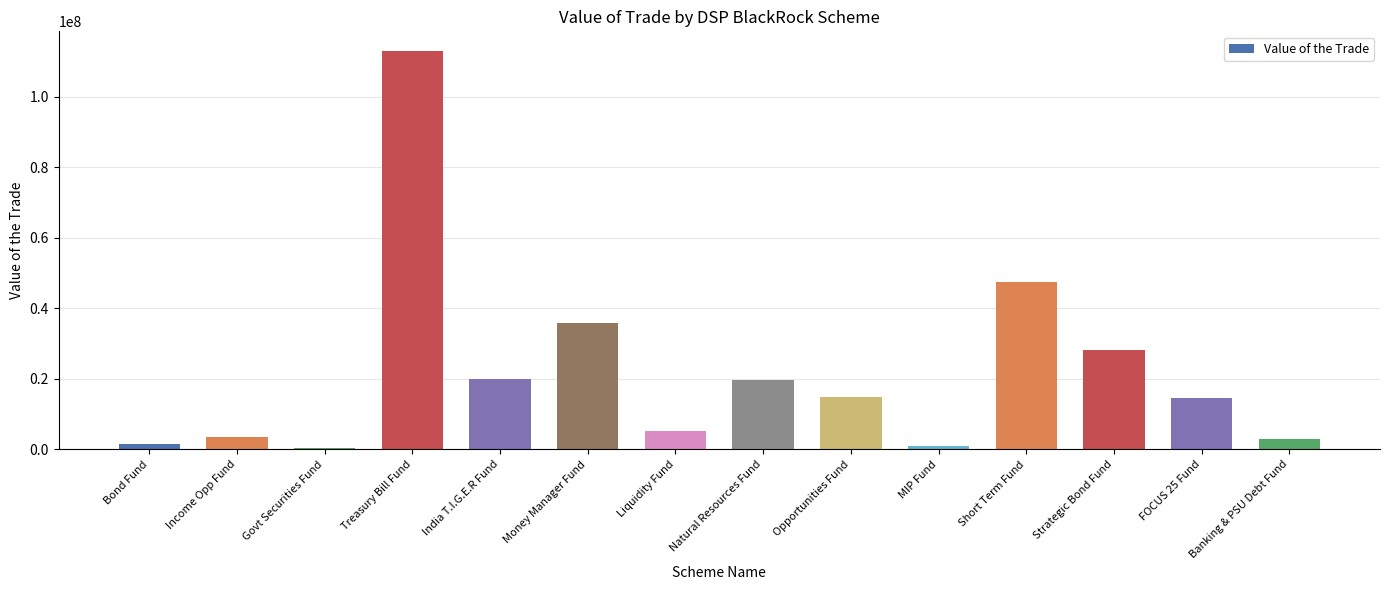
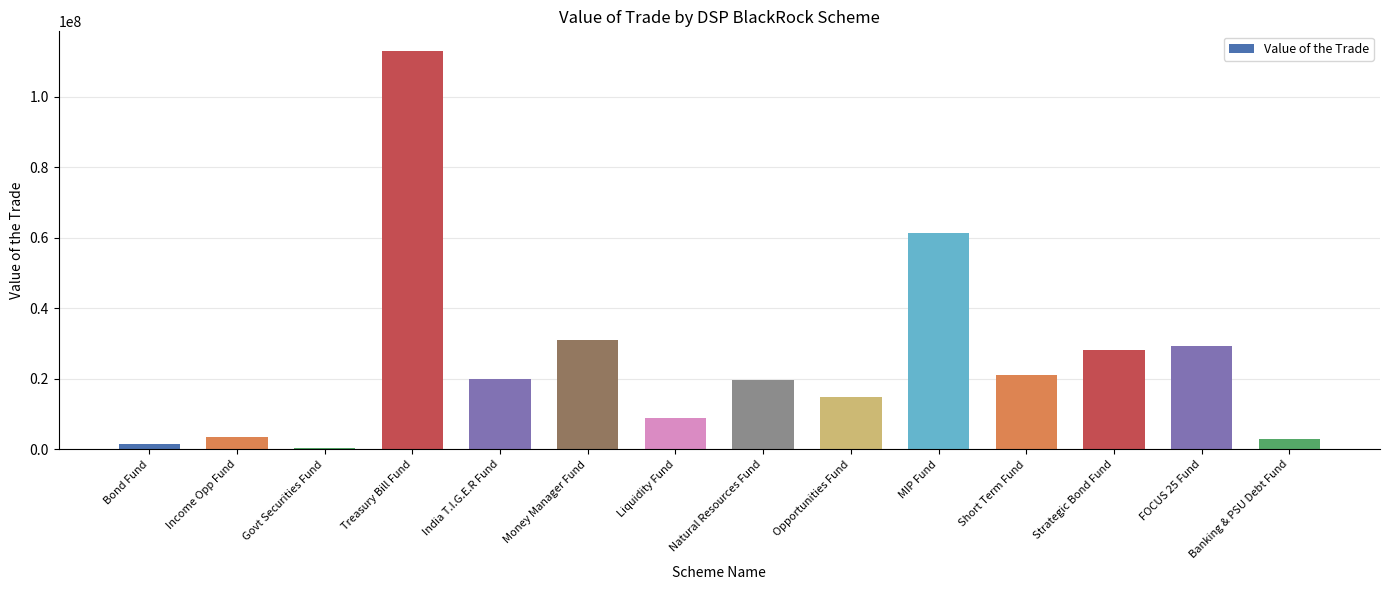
  {
    "Bond Fund": 1000000,
    "Income Opp Fund": 3000000,
    "Treasury Bill Fund": 113000000,
    "India T.I.G.E.R Fund": 20000000,
-   "Money Manager Fund": 36000000,
-   "Liquidity Fund": 5000000,
+   "Money Manager Fund": 31000000,
+   "Liquidity Fund": 9000000,
    "Natural Resources Fund": 20000000,
    "Opportunities Fund": 15000000,
-   "MIP Fund": 1000000,
-   "Short Term Fund": 47000000,
+   "MIP Fund": 61000000,
+   "Short Term Fund": 21000000,
    "Strategic Bond Fund": 28000000,
-   "FOCUS 25 Fund": 14000000,
+   "FOCUS 25 Fund": 29000000,
    "Banking & PSU Debt Fund": 3000000
  }
